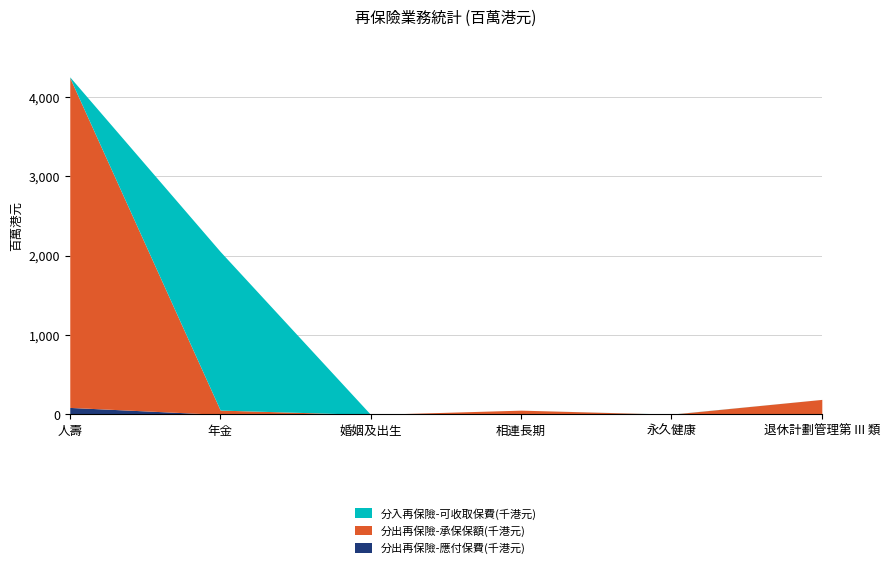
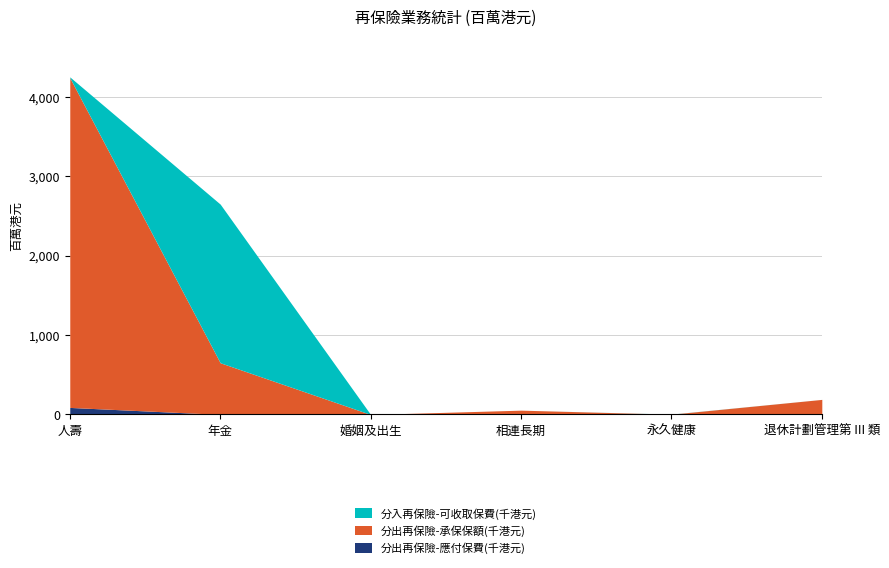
  {
    "分出再保險-承保保額(千港元)": {
-     "年金": "100"
+     "年金": "700"
    },
    "分入再保險-可收取保費(千港元)": {
      "年金": "2,000"
    }
  }
